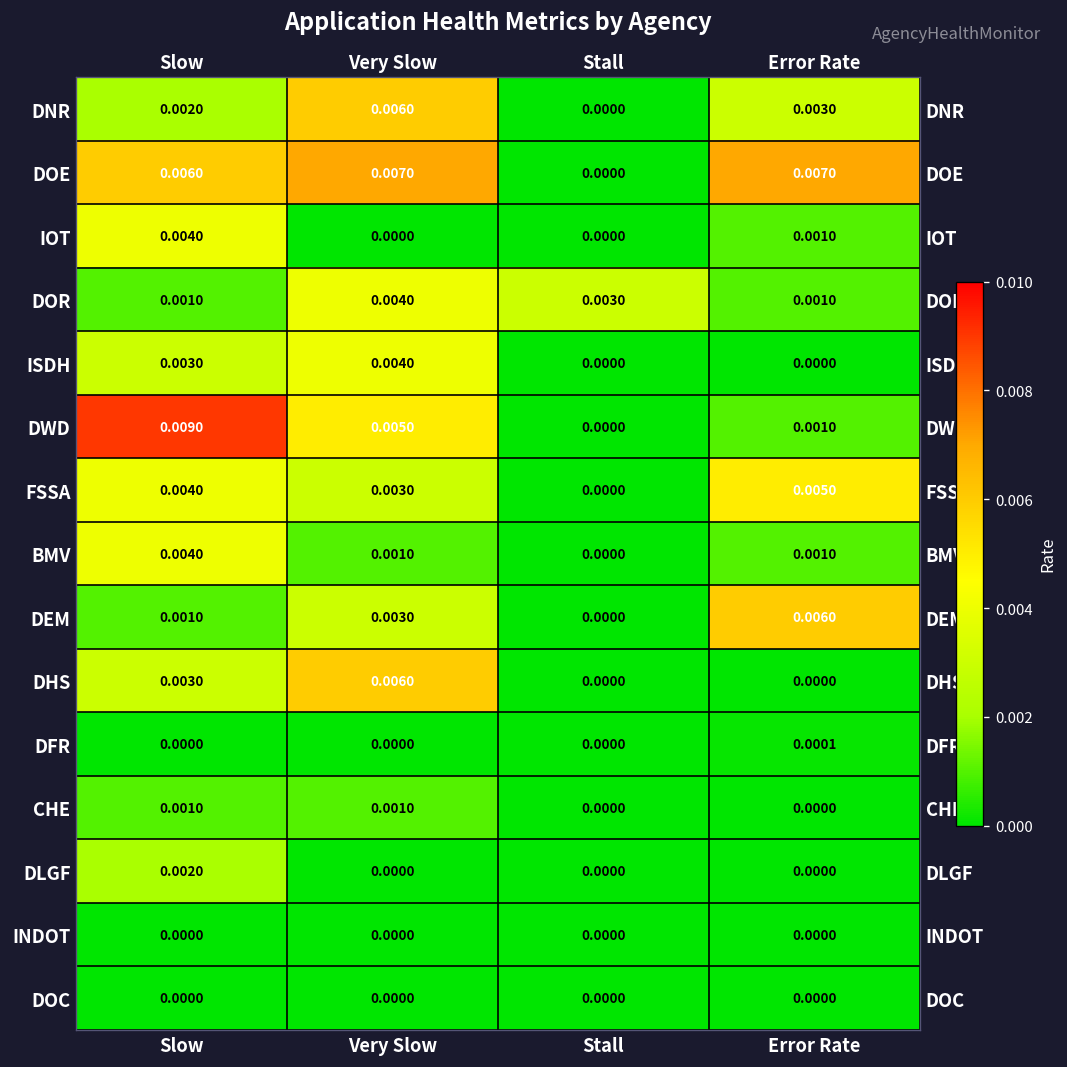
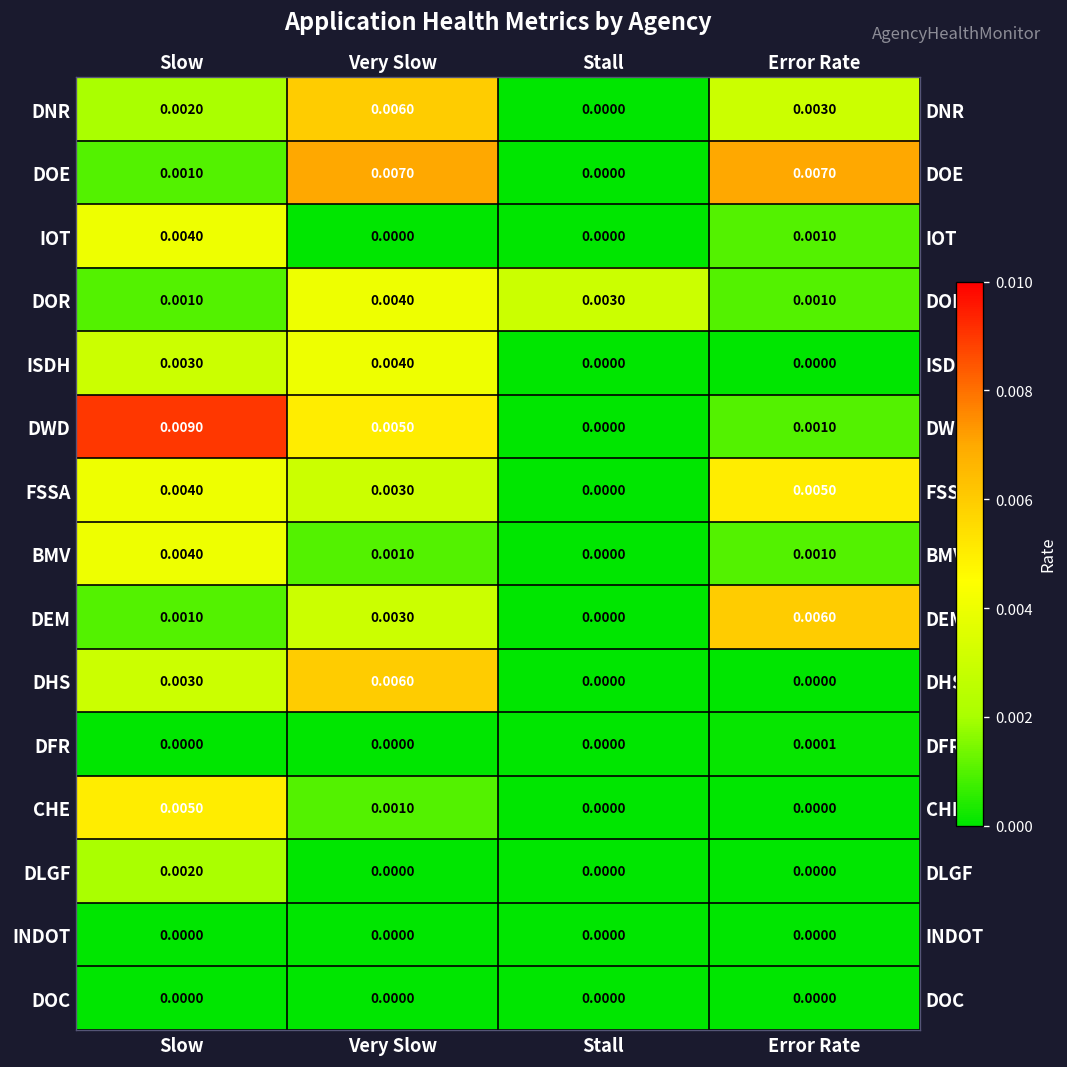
  {
    "DNR": {
      "Slow": 0.0020,
      "Very Slow": 0.0060,
      "Stall": 0.0000,
      "Error Rate": 0.0030
    },
    "DOE": {
-     "Slow": 0.0060,
+     "Slow": 0.0010,
      "Very Slow": 0.0070,
      "Stall": 0.0000,
      "Error Rate": 0.0070
    },
    "IOT": {
      "Slow": 0.0040,
      "Very Slow": 0.0000,
      "Stall": 0.0000,
      "Error Rate": 0.0010
    },
    "DOR": {
      "Slow": 0.0010,
      "Very Slow": 0.0040,
      "Stall": 0.0030,
      "Error Rate": 0.0010
    },
    "ISDH": {
      "Slow": 0.0030,
      "Very Slow": 0.0040,
      "Stall": 0.0000,
      "Error Rate": 0.0000
    },
    "DWD": {
      "Slow": 0.0090,
      "Very Slow": 0.0050,
      "Stall": 0.0000,
      "Error Rate": 0.0010
    },
    "FSSA": {
      "Slow": 0.0040,
      "Very Slow": 0.0030,
      "Stall": 0.0000,
      "Error Rate": 0.0050
    },
    "BMV": {
      "Slow": 0.0040,
      "Very Slow": 0.0010,
      "Stall": 0.0000,
      "Error Rate": 0.0010
    },
    "DEM": {
      "Slow": 0.0010,
      "Very Slow": 0.0030,
      "Stall": 0.0000,
      "Error Rate": 0.0060
    },
    "DHS": {
      "Slow": 0.0030,
      "Very Slow": 0.0060,
      "Stall": 0.0000,
      "Error Rate": 0.0000
    },
    "DFR": {
      "Slow": 0.0000,
      "Very Slow": 0.0000,
      "Stall": 0.0000,
      "Error Rate": 0.0001
    },
    "CHE": {
-     "Slow": 0.0010,
+     "Slow": 0.0050,
      "Very Slow": 0.0010,
      "Stall": 0.0000,
      "Error Rate": 0.0000
    },
    "DLGF": {
      "Slow": 0.0020,
      "Very Slow": 0.0000,
      "Stall": 0.0000,
      "Error Rate": 0.0000
    },
    "INDOT": {
      "Slow": 0.0000,
      "Very Slow": 0.0000,
      "Stall": 0.0000,
      "Error Rate": 0.0000
    },
    "DOC": {
      "Slow": 0.0000,
      "Very Slow": 0.0000,
      "Stall": 0.0000,
      "Error Rate": 0.0000
    }
  }
